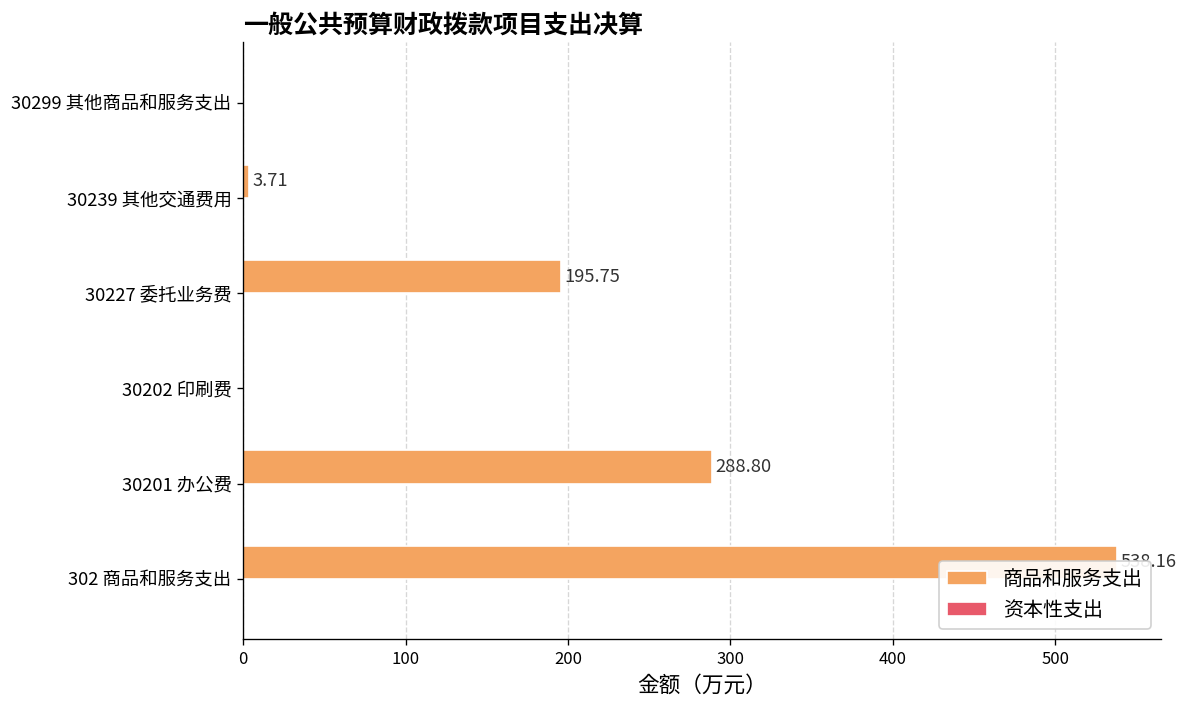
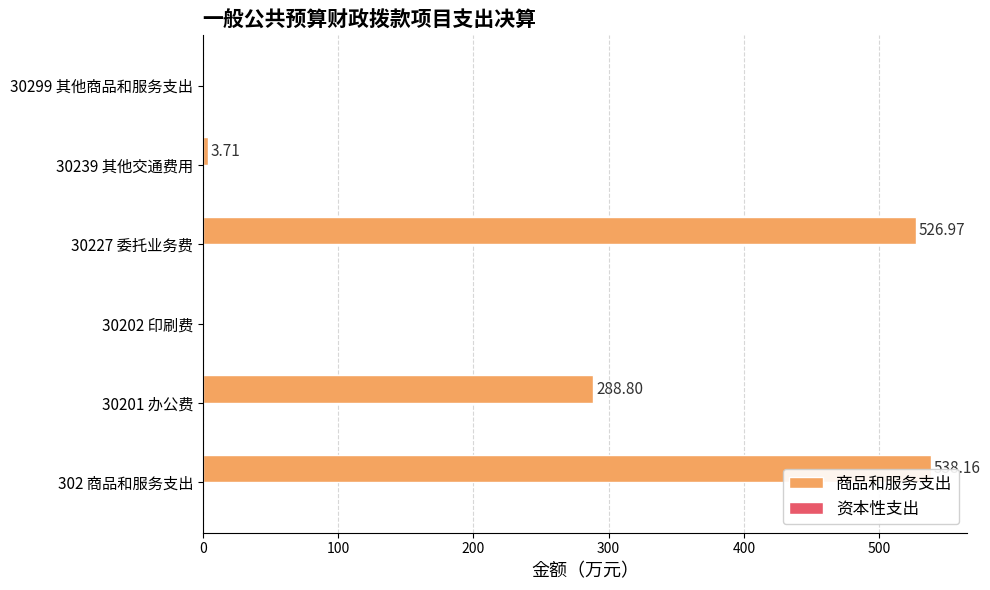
  {
    "商品和服务支出": {
      "30239 其他交通费用": 3.71,
-     "30227 委托业务费": 195.75,
+     "30227 委托业务费": 526.97,
      "30201 办公费": 288.80
    },
    "资本性支出": {
      "30299 其他商品和服务支出": 0,
      "30239 其他交通费用": 0,
      "30227 委托业务费": 0,
      "30202 印刷费": 0,
      "30201 办公费": 0,
      "302 商品和服务支出": 0
    }
  }
